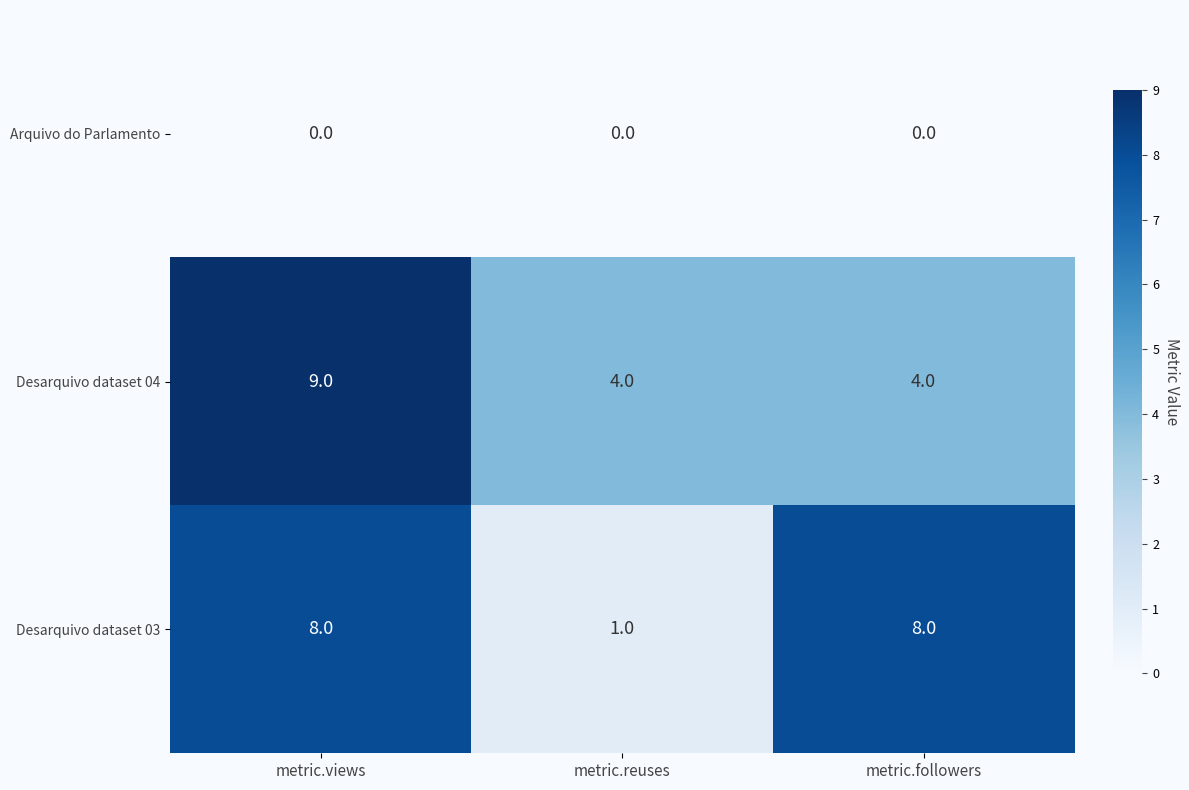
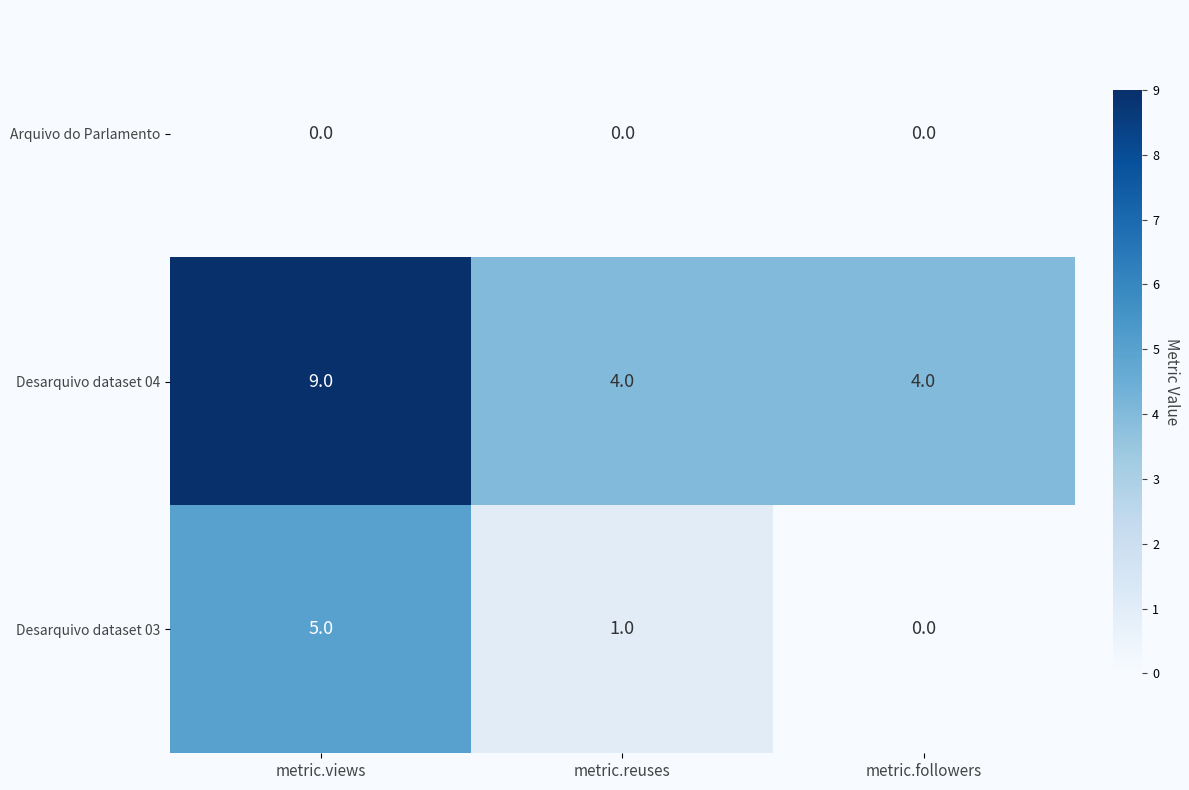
  {
    "Arquivo do Parlamento": {
      "metric.views": 0.0,
      "metric.reuses": 0.0,
      "metric.followers": 0.0
    },
    "Desarquivo dataset 04": {
      "metric.views": 9.0,
      "metric.reuses": 4.0,
      "metric.followers": 4.0
    },
    "Desarquivo dataset 03": {
-     "metric.views": 8.0,
+     "metric.views": 5.0,
      "metric.reuses": 1.0,
-     "metric.followers": 8.0
+     "metric.followers": 0.0
    }
  }
